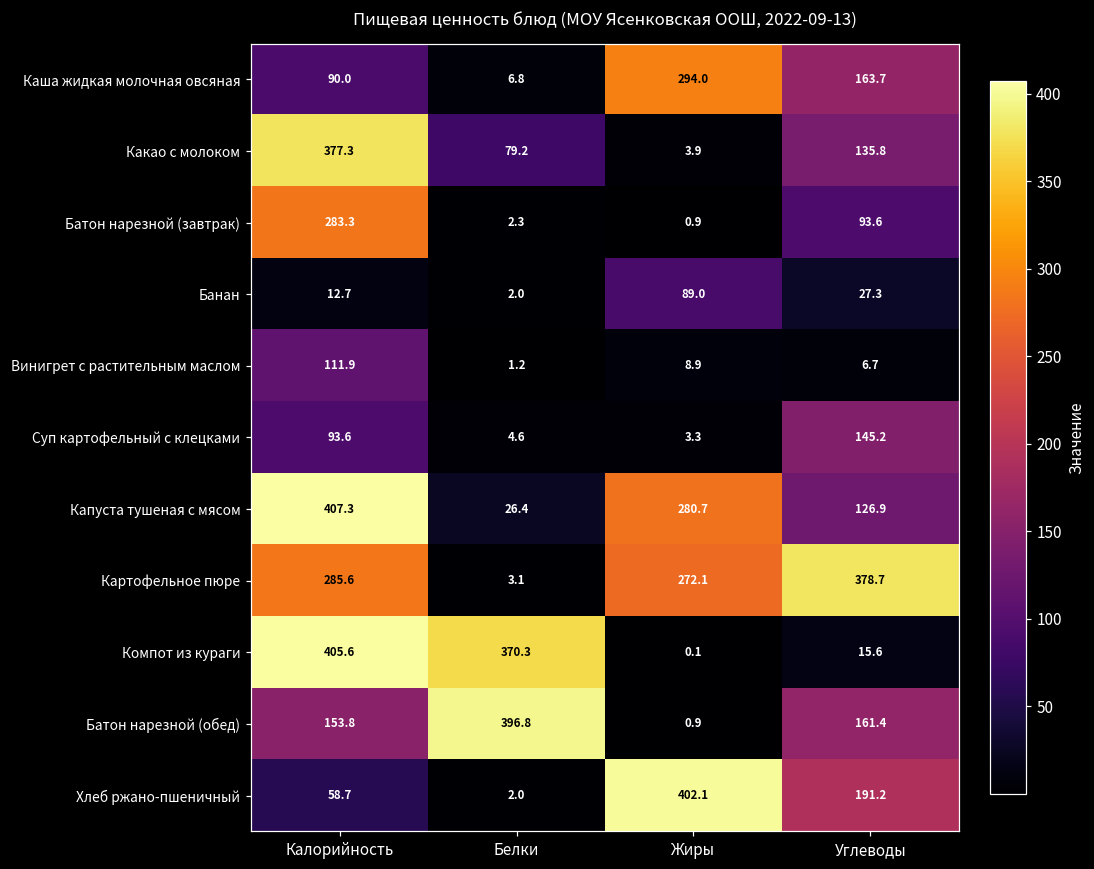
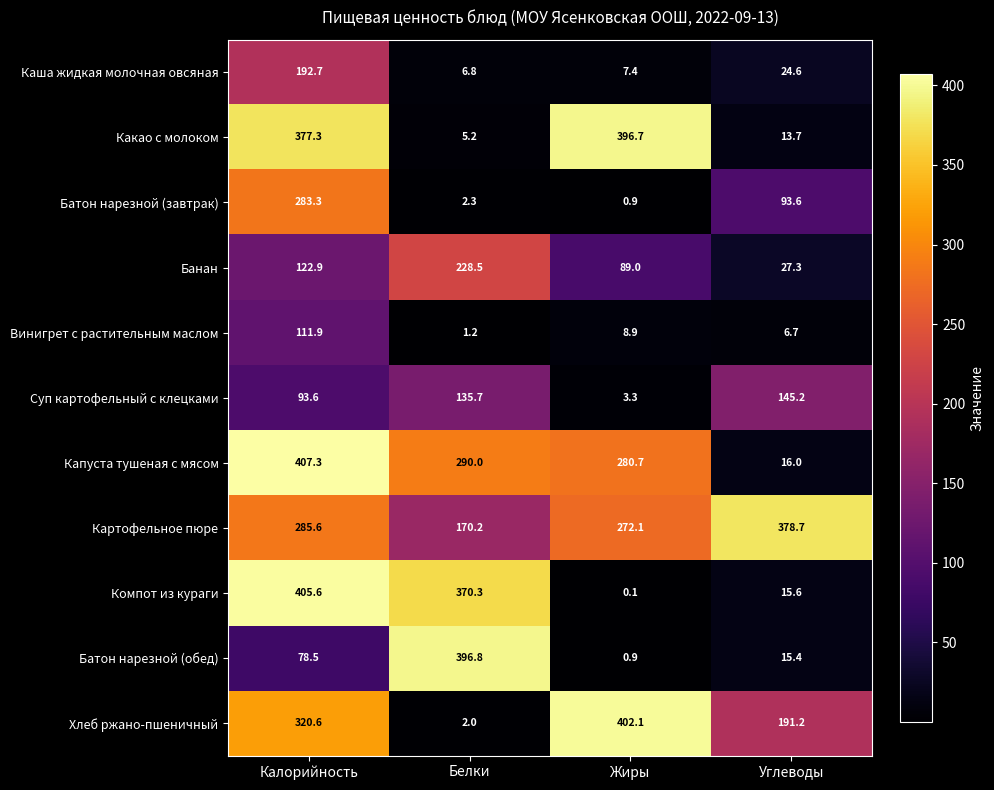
  {
    "Каша жидкая молочная овсяная": {
-     "Калорийность": 90.0,
+     "Калорийность": 192.7,
      "Белки": 6.8,
-     "Жиры": 294.0,
-     "Углеводы": 163.7
+     "Жиры": 7.4,
+     "Углеводы": 24.6
    },
    "Какао с молоком": {
      "Калорийность": 377.3,
-     "Белки": 79.2,
-     "Жиры": 3.9,
-     "Углеводы": 135.8
+     "Белки": 5.2,
+     "Жиры": 396.7,
+     "Углеводы": 13.7
    },
    "Батон нарезной (завтрак)": {
      "Калорийность": 283.3,
      "Белки": 2.3,
      "Жиры": 0.9,
      "Углеводы": 93.6
    },
    "Банан": {
-     "Калорийность": 12.7,
-     "Белки": 2.0,
+     "Калорийность": 122.9,
+     "Белки": 228.5,
      "Жиры": 89.0,
      "Углеводы": 27.3
    },
    "Винигрет с растительным маслом": {
      "Калорийность": 111.9,
      "Белки": 1.2,
      "Жиры": 8.9,
      "Углеводы": 6.7
    },
    "Суп картофельный с клецками": {
      "Калорийность": 93.6,
-     "Белки": 4.6,
+     "Белки": 135.7,
      "Жиры": 3.3,
      "Углеводы": 145.2
    },
    "Капуста тушеная с мясом": {
      "Калорийность": 407.3,
-     "Белки": 26.4,
+     "Белки": 290.0,
      "Жиры": 280.7,
-     "Углеводы": 126.9
+     "Углеводы": 16.0
    },
    "Картофельное пюре": {
      "Калорийность": 285.6,
-     "Белки": 3.1,
+     "Белки": 170.2,
      "Жиры": 272.1,
      "Углеводы": 378.7
    },
    "Компот из кураги": {
      "Калорийность": 405.6,
      "Белки": 370.3,
      "Жиры": 0.1,
      "Углеводы": 15.6
    },
    "Батон нарезной (обед)": {
-     "Калорийность": 153.8,
+     "Калорийность": 78.5,
      "Белки": 396.8,
      "Жиры": 0.9,
-     "Углеводы": 161.4
+     "Углеводы": 15.4
    },
    "Хлеб ржано-пшеничный": {
-     "Калорийность": 58.7,
+     "Калорийность": 320.6,
      "Белки": 2.0,
      "Жиры": 402.1,
      "Углеводы": 191.2
    }
  }
